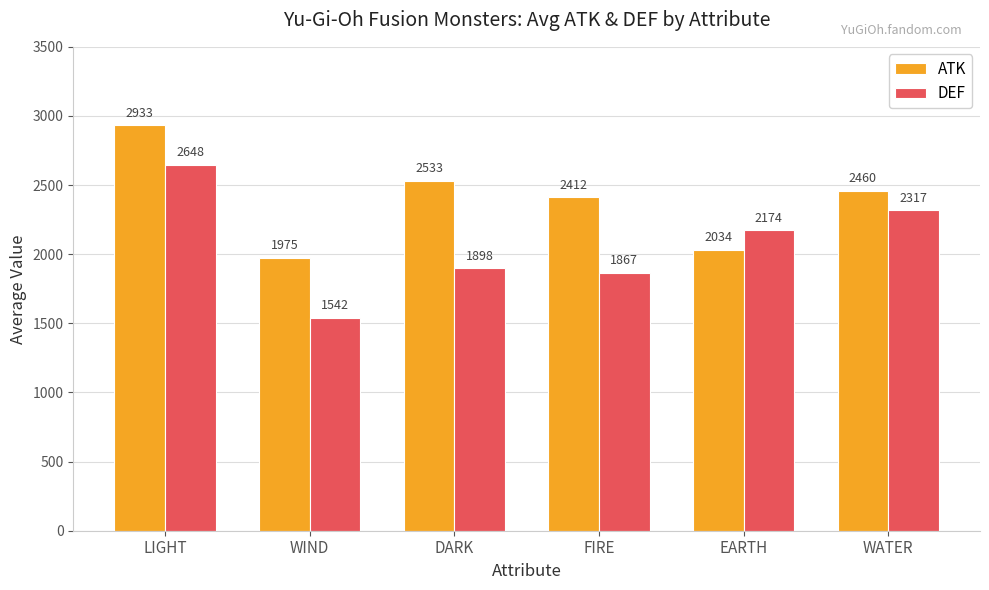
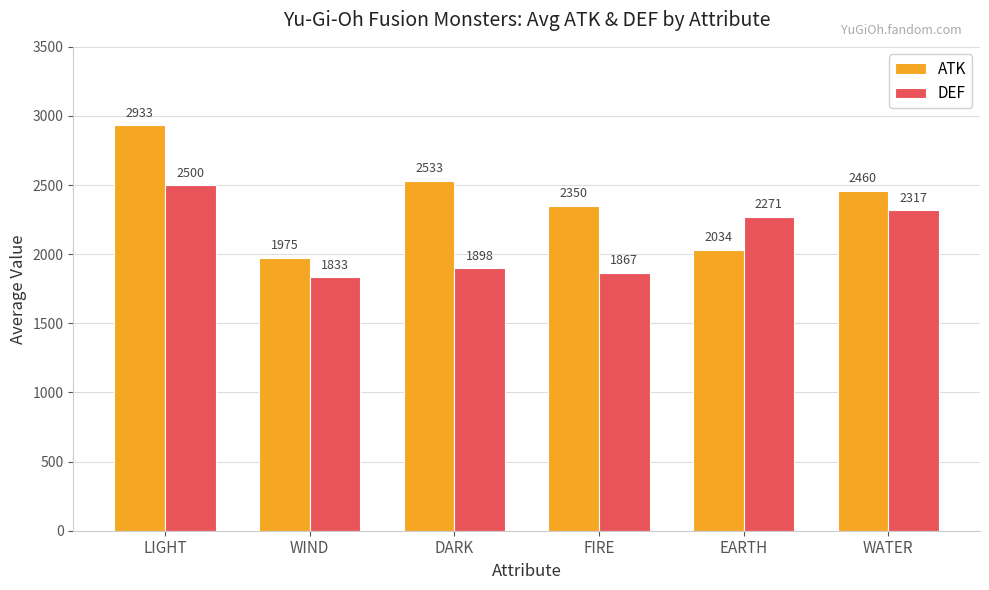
  {
    "ATK": {
      "LIGHT": 2933,
      "WIND": 1975,
      "DARK": 2533,
-     "FIRE": 2412,
+     "FIRE": 2350,
      "EARTH": 2034,
      "WATER": 2460
    },
    "DEF": {
-     "LIGHT": 2648,
-     "WIND": 1542,
+     "LIGHT": 2500,
+     "WIND": 1833,
      "DARK": 1898,
      "FIRE": 1867,
-     "EARTH": 2174,
+     "EARTH": 2271,
      "WATER": 2317
    }
  }
